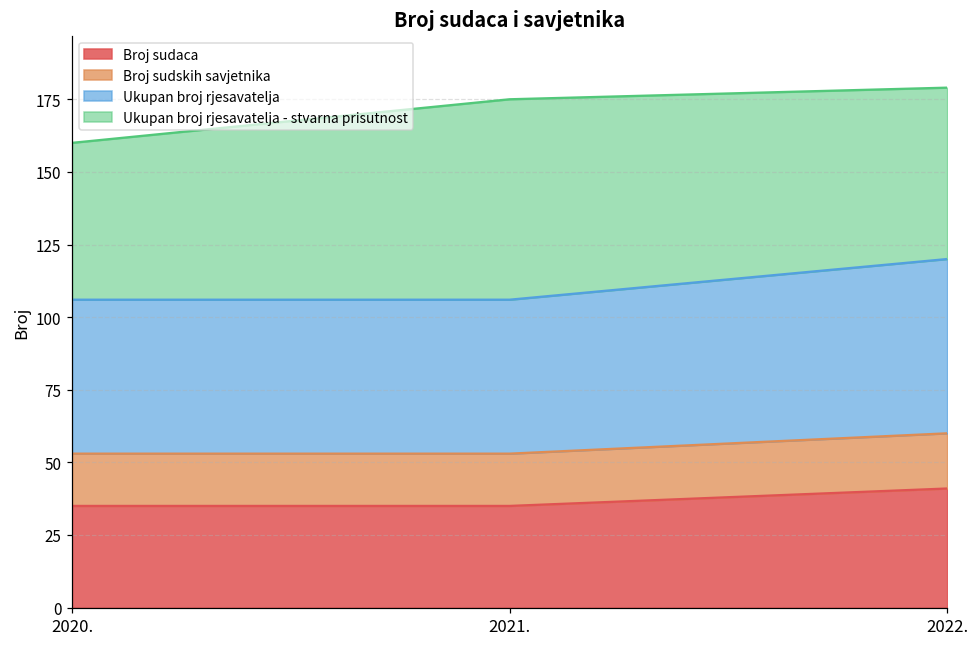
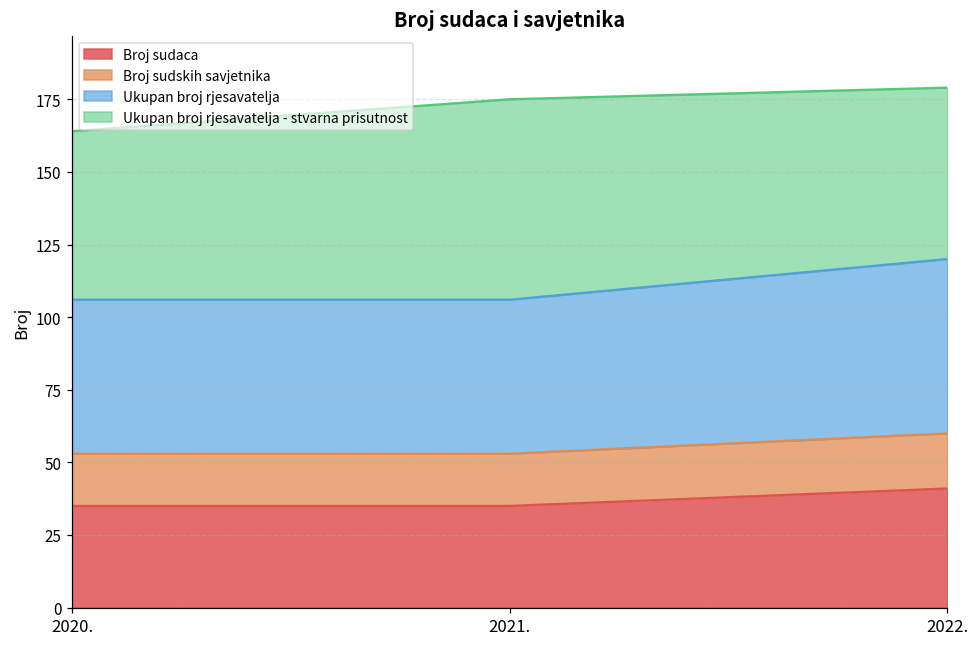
  {
    "Ukupan broj rjesavatelja": {
      "2020.": 53,
      "2021.": 53,
      "2022.": 60
    },
    "Ukupan broj rjesavatelja - stvarna prisutnost": {
-     "2020.": 54,
+     "2020.": 58,
      "2021.": 69,
      "2022.": 59
    }
  }
